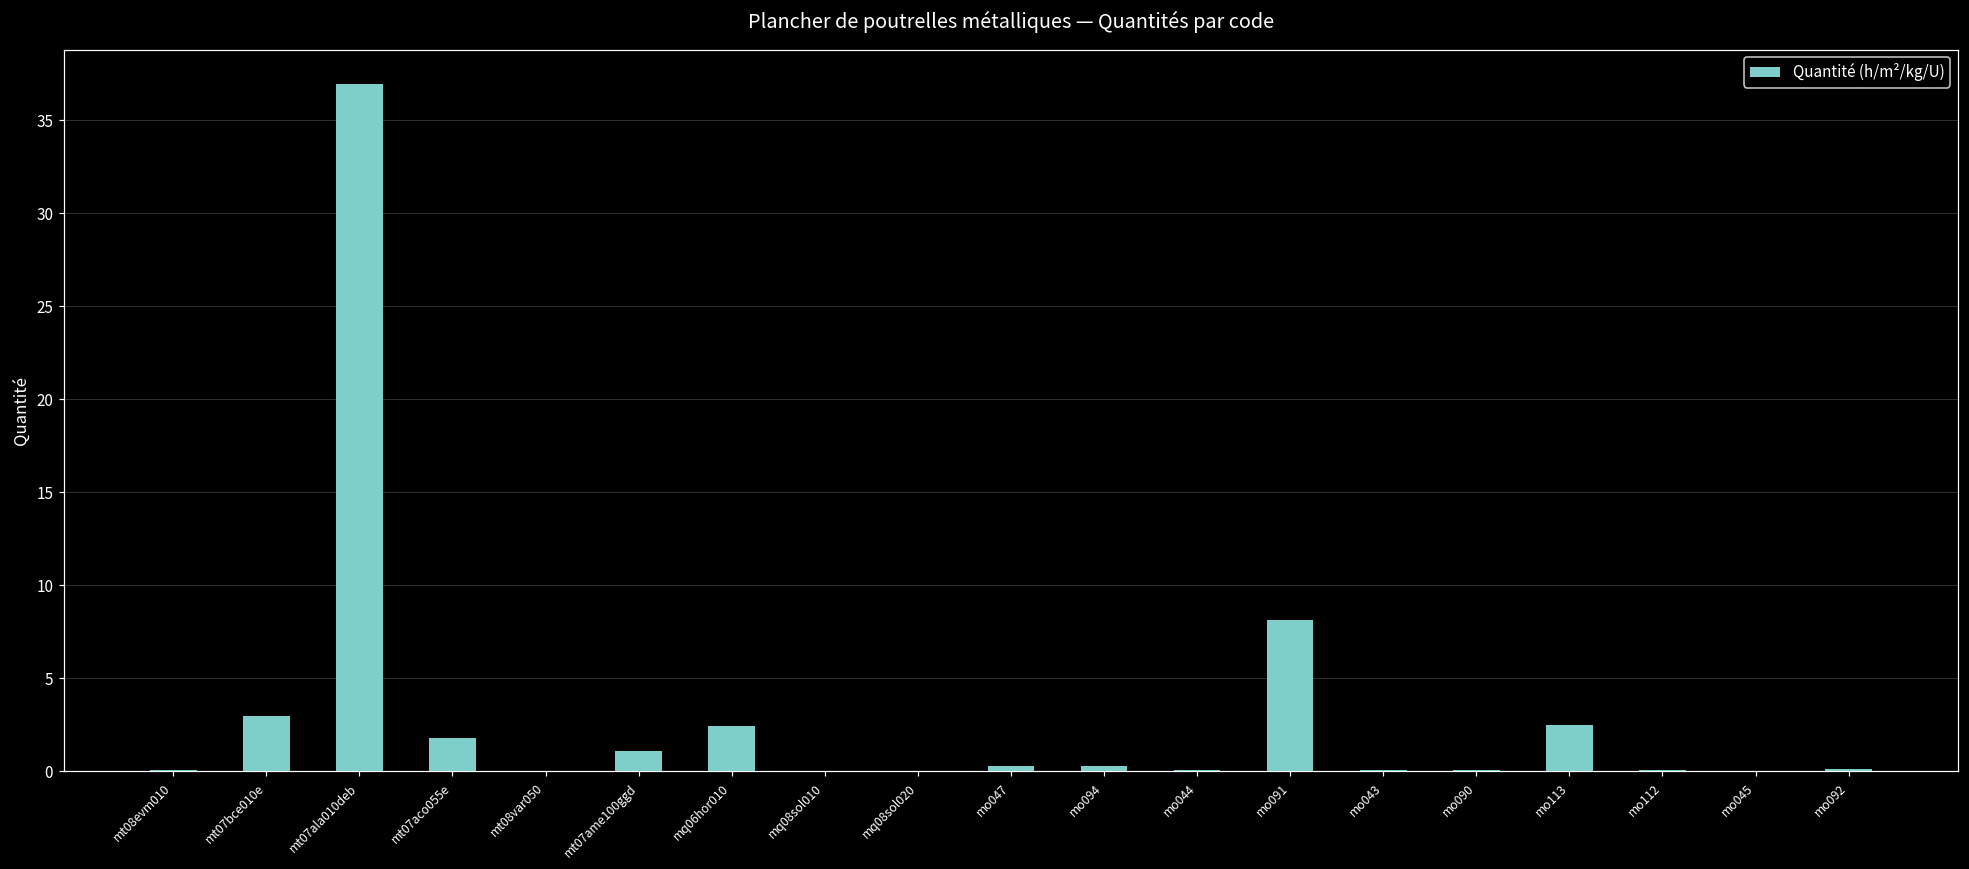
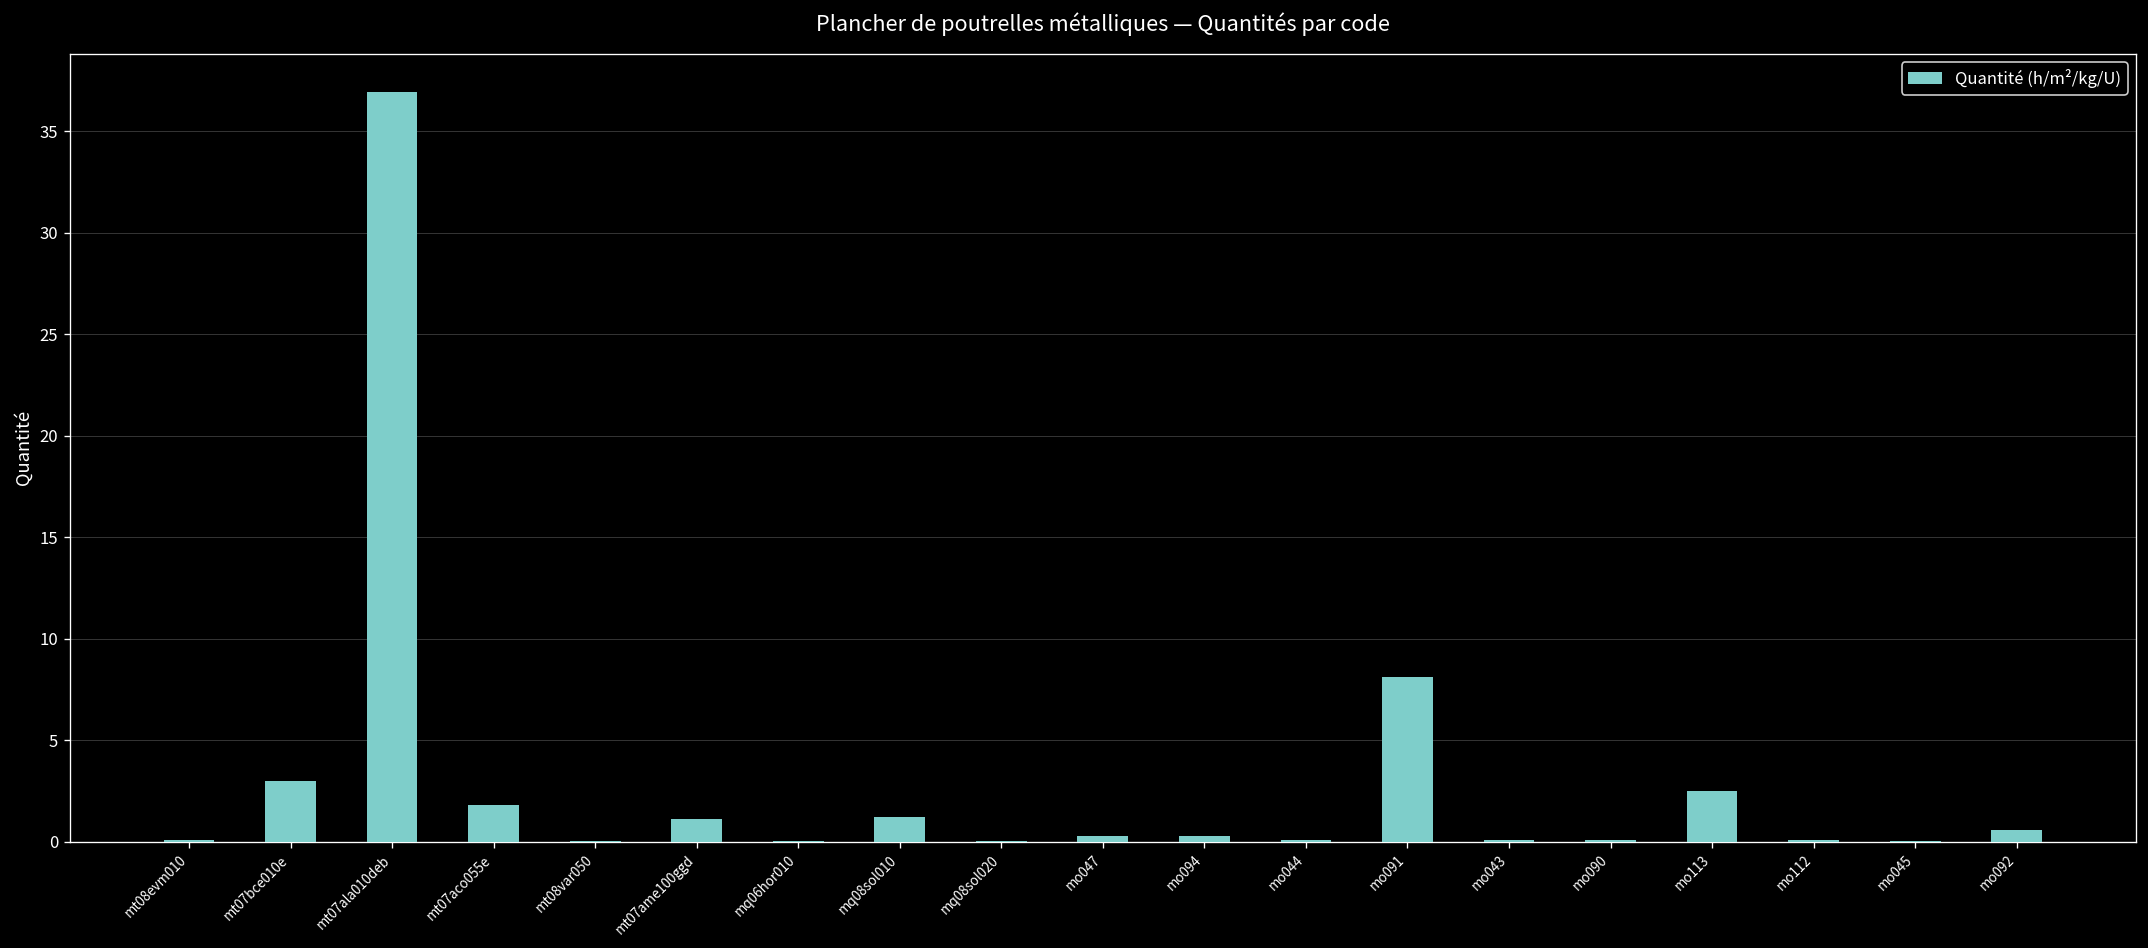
  {
    "mt07bce010e": 3.0,
    "mt07ala010deb": 37.0,
    "mt07aco055e": 1.8,
    "mt07ame100ggd": 1.1,
-   "mq06hor010": 2.5,
-   "mq08sol010": 0.0,
+   "mq06hor010": 0.0,
+   "mq08sol010": 1.2,
    "mo047": 0.3,
    "mo094": 0.3,
    "mo091": 8.1,
    "mo113": 2.5,
-   "mo092": 0.1
+   "mo092": 0.6
  }
